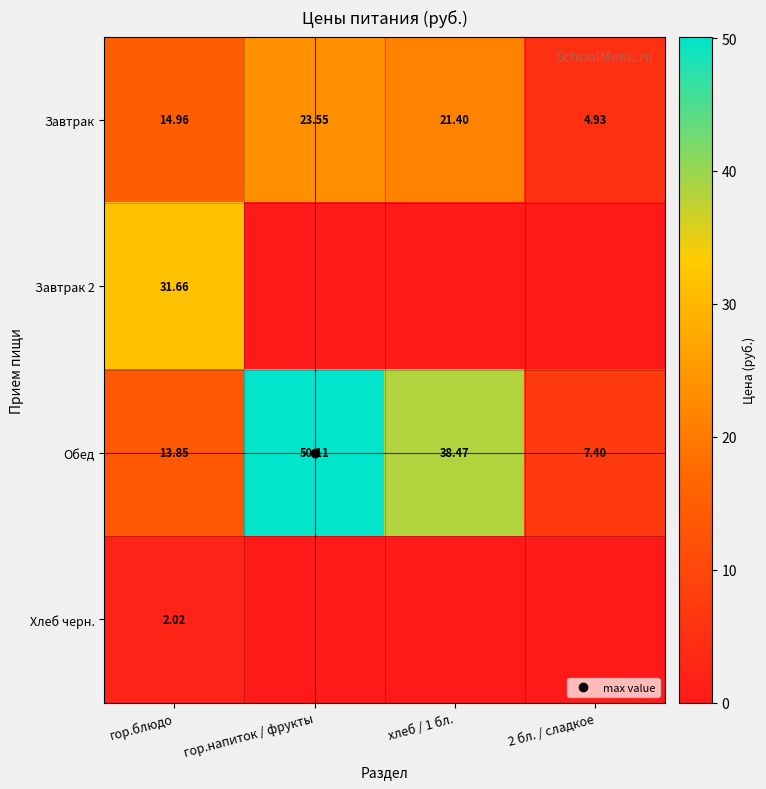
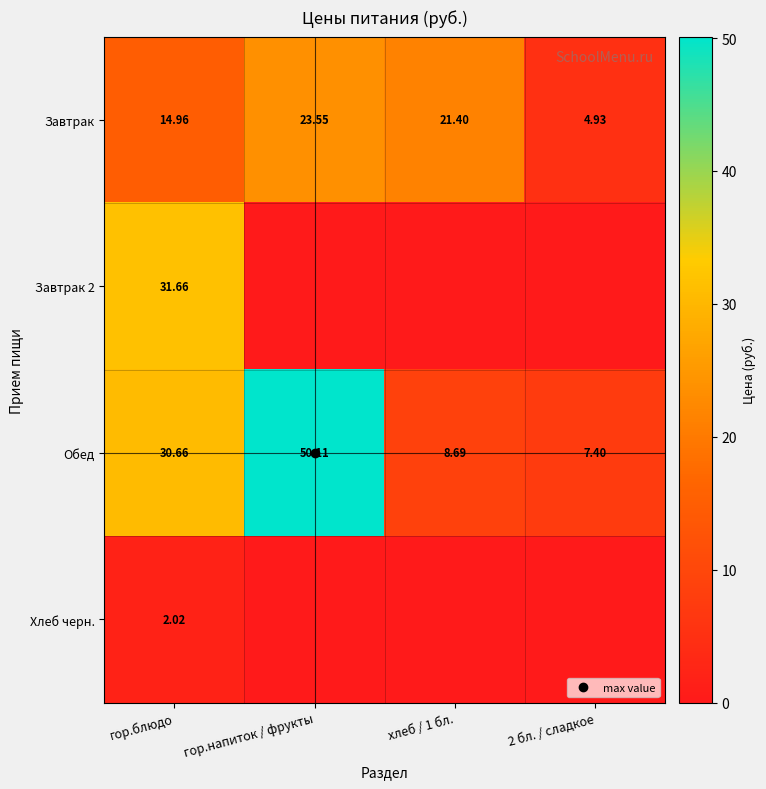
  {
    "Завтрак": {
      "гор.блюдо": 14.96,
      "гор.напиток / фрукты": 23.55,
      "хлеб / 1 бл.": 21.40
    },
    "Завтрак 2": {
      "гор.блюдо": 31.66
    },
    "Обед": {
-     "гор.блюдо": 13.85,
-     "хлеб / 1 бл.": 38.47,
+     "гор.блюдо": 30.66,
+     "хлеб / 1 бл.": 8.69,
      "2 бл. / сладкое": 7.40
    },
    "Хлеб черн.": {
      "гор.блюдо": 2.02
    }
  }
